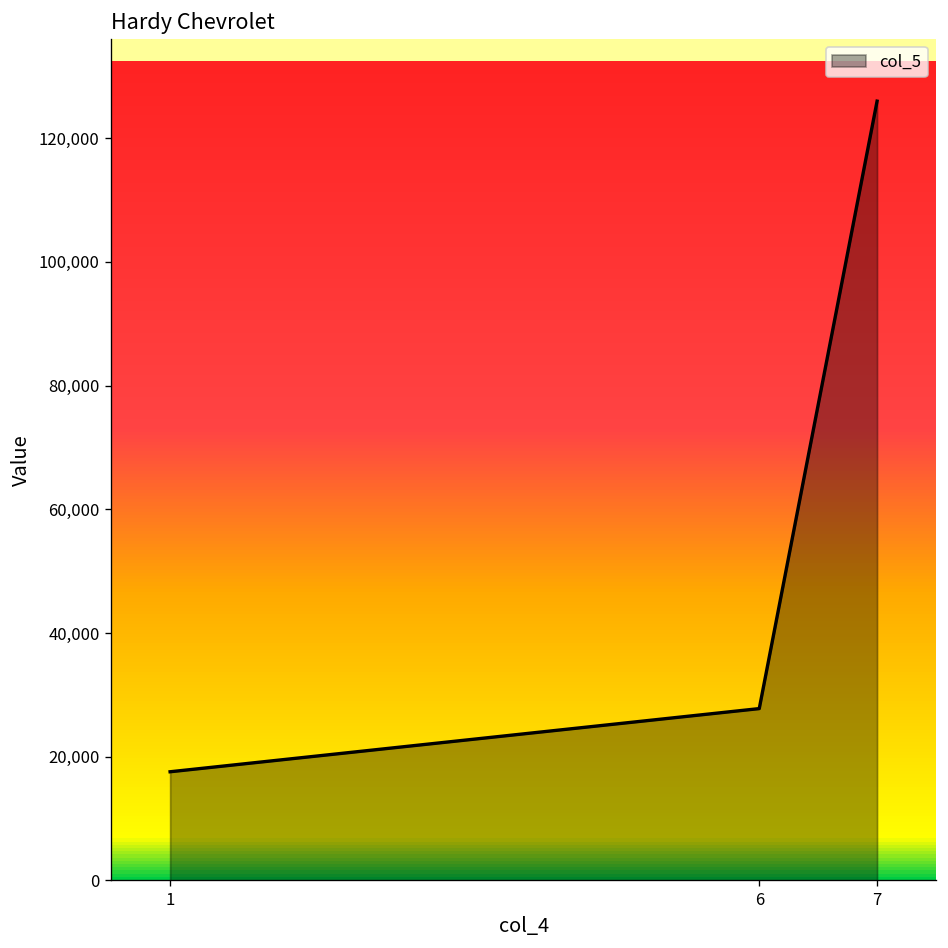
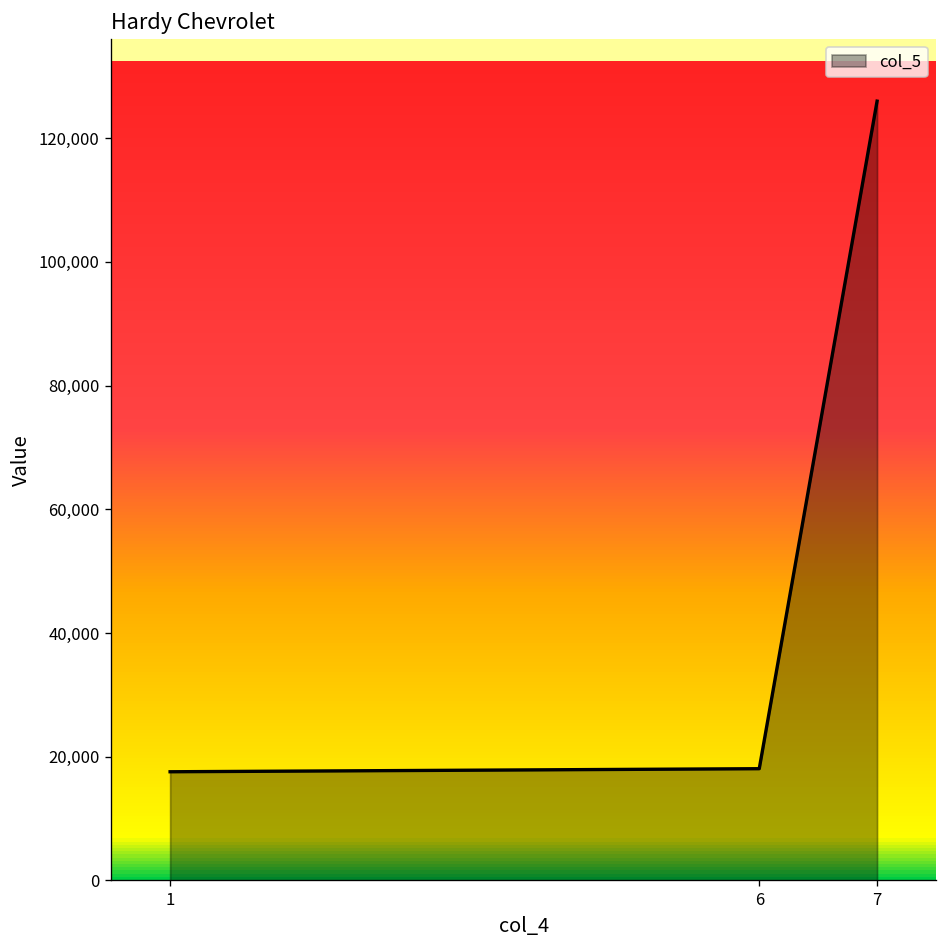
  {
    "1": "18,000",
-   "6": "28,000",
+   "6": "18,000",
    "7": "126,000"
  }
